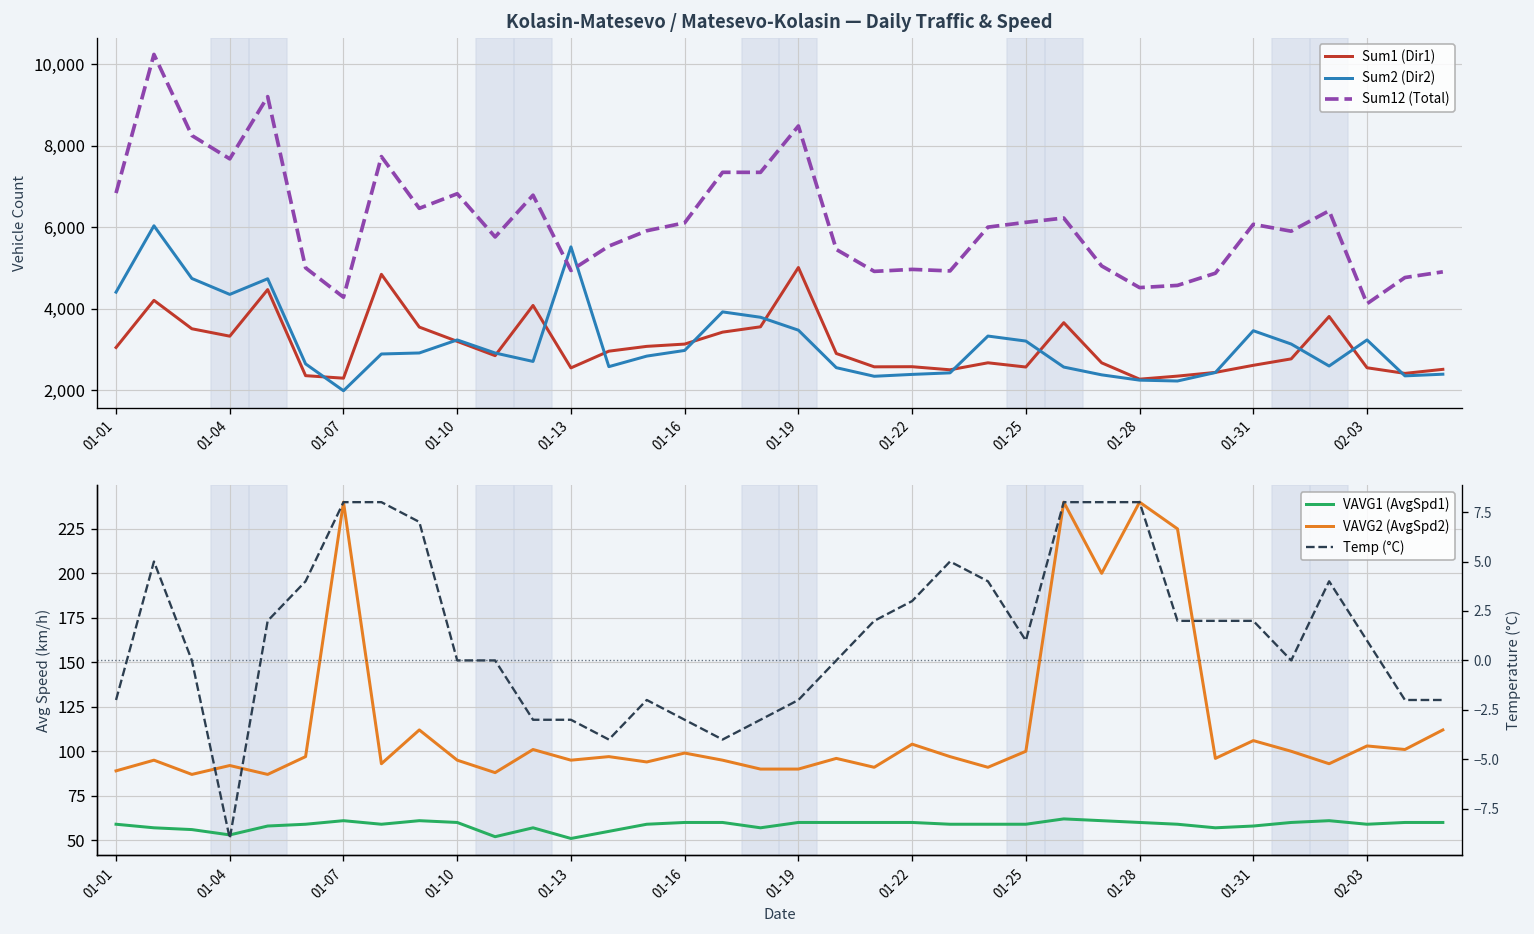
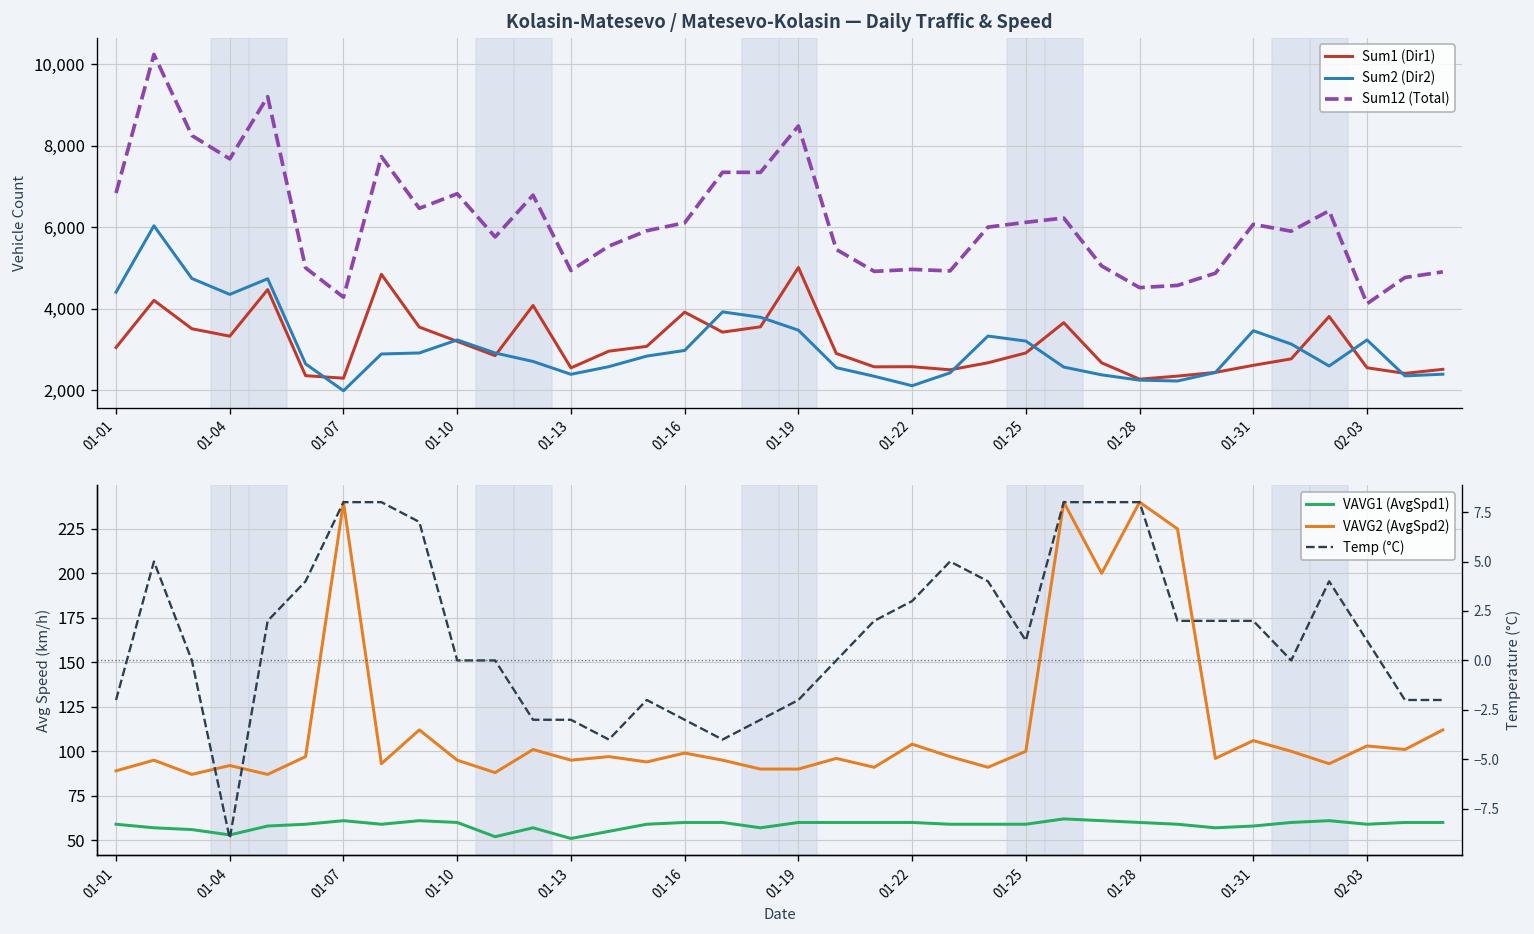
  {
    "Kolasin-Matesevo / Matesevo-Kolasin — Daily Traffic & Speed": {
      "Sum1 (Dir1)": {
        "01-01": "3,000",
        "01-04": "3,300",
        "01-07": "2,300",
        "01-13": "2,500",
-       "01-16": "3,100",
+       "01-16": "3,900",
        "01-19": "5,000",
        "01-22": "2,600",
-       "01-25": "2,600",
+       "01-25": "2,900",
        "01-31": "2,600",
        "02-03": "2,600"
      },
      "Sum2 (Dir2)": {
        "01-01": "4,400",
        "01-04": "4,400",
        "01-07": "2,000",
-       "01-13": "5,500",
+       "01-13": "2,400",
        "01-16": "3,000",
        "01-19": "3,500",
-       "01-22": "2,400",
+       "01-22": "2,100",
        "01-25": "3,200",
        "01-31": "3,500",
        "02-03": "3,200"
      },
      "Sum12 (Total)": {
        "01-01": "6,800",
        "01-04": "7,700",
        "01-07": "4,300",
        "01-10": "6,800",
        "01-13": "4,900",
        "01-16": "6,100",
        "01-19": "8,500",
        "01-22": "5,000",
        "01-25": "6,100",
        "01-28": "4,500",
        "01-31": "6,100",
        "02-03": "4,100"
      }
    }
  }
